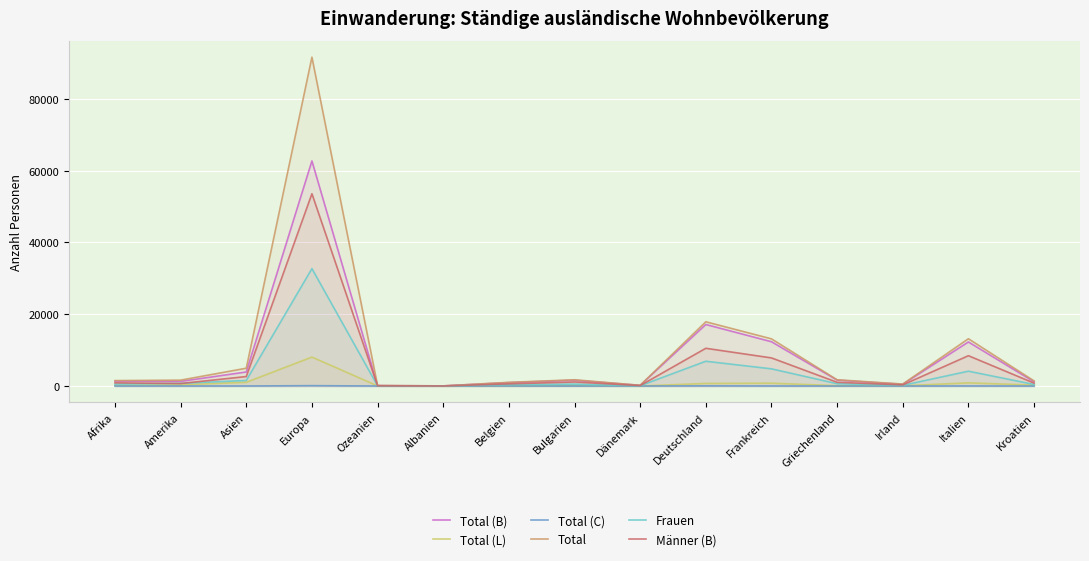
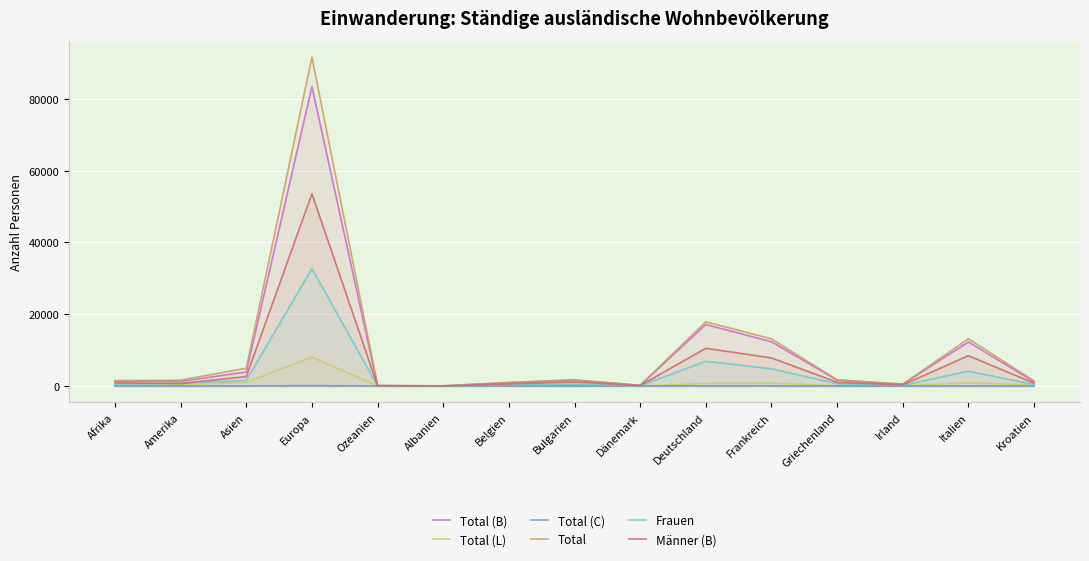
  {
    "Total (B)": {
      "Asien": 4000,
-     "Europa": 63000,
+     "Europa": 83000,
      "Deutschland": 17000,
      "Frankreich": 12000,
      "Italien": 12000
    }
  }
